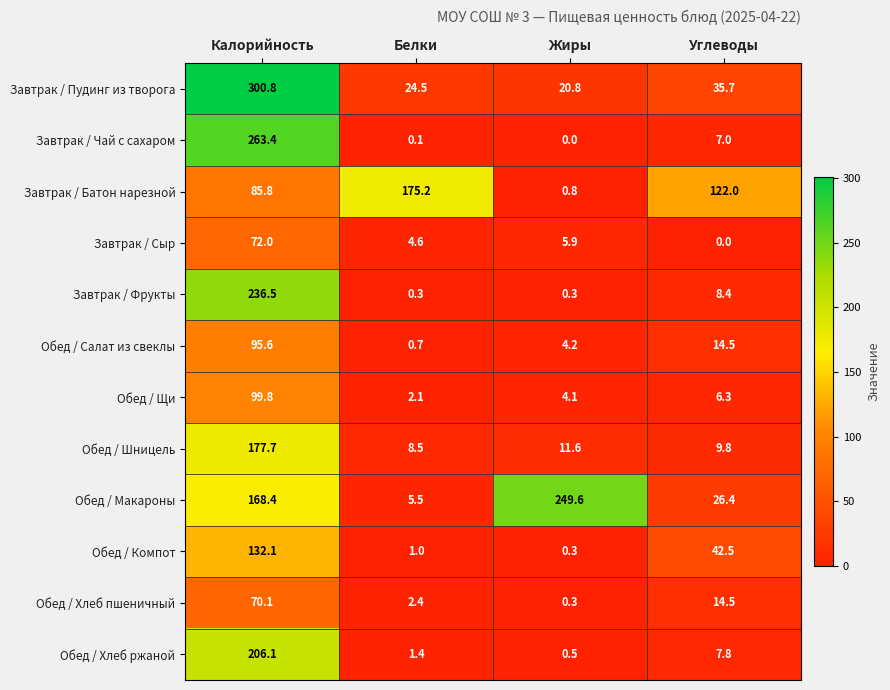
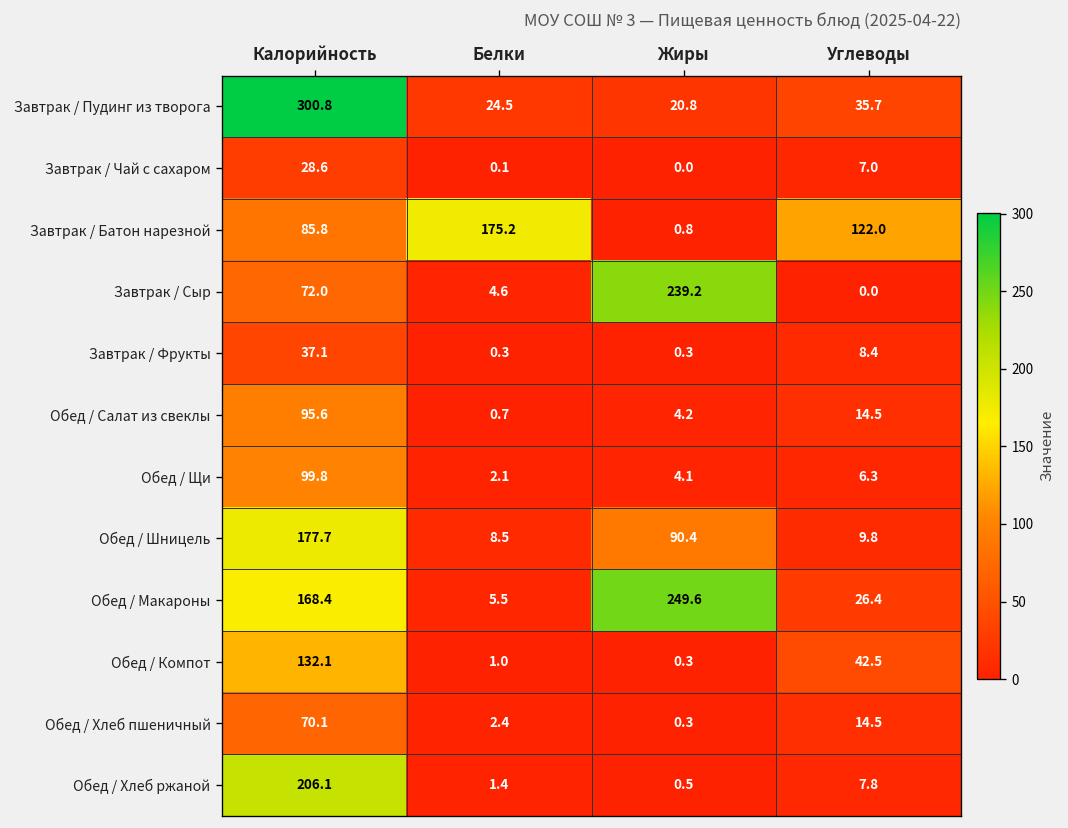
  {
    "Завтрак / Пудинг из творога": {
      "Калорийность": 300.8,
      "Белки": 24.5,
      "Жиры": 20.8,
      "Углеводы": 35.7
    },
    "Завтрак / Чай с сахаром": {
-     "Калорийность": 263.4,
+     "Калорийность": 28.6,
      "Белки": 0.1,
      "Жиры": 0.0,
      "Углеводы": 7.0
    },
    "Завтрак / Батон нарезной": {
      "Калорийность": 85.8,
      "Белки": 175.2,
      "Жиры": 0.8,
      "Углеводы": 122.0
    },
    "Завтрак / Сыр": {
      "Калорийность": 72.0,
      "Белки": 4.6,
-     "Жиры": 5.9,
+     "Жиры": 239.2,
      "Углеводы": 0.0
    },
    "Завтрак / Фрукты": {
-     "Калорийность": 236.5,
+     "Калорийность": 37.1,
      "Белки": 0.3,
      "Жиры": 0.3,
      "Углеводы": 8.4
    },
    "Обед / Салат из свеклы": {
      "Калорийность": 95.6,
      "Белки": 0.7,
      "Жиры": 4.2,
      "Углеводы": 14.5
    },
    "Обед / Щи": {
      "Калорийность": 99.8,
      "Белки": 2.1,
      "Жиры": 4.1,
      "Углеводы": 6.3
    },
    "Обед / Шницель": {
      "Калорийность": 177.7,
      "Белки": 8.5,
-     "Жиры": 11.6,
+     "Жиры": 90.4,
      "Углеводы": 9.8
    },
    "Обед / Макароны": {
      "Калорийность": 168.4,
      "Белки": 5.5,
      "Жиры": 249.6,
      "Углеводы": 26.4
    },
    "Обед / Компот": {
      "Калорийность": 132.1,
      "Белки": 1.0,
      "Жиры": 0.3,
      "Углеводы": 42.5
    },
    "Обед / Хлеб пшеничный": {
      "Калорийность": 70.1,
      "Белки": 2.4,
      "Жиры": 0.3,
      "Углеводы": 14.5
    },
    "Обед / Хлеб ржаной": {
      "Калорийность": 206.1,
      "Белки": 1.4,
      "Жиры": 0.5,
      "Углеводы": 7.8
    }
  }
